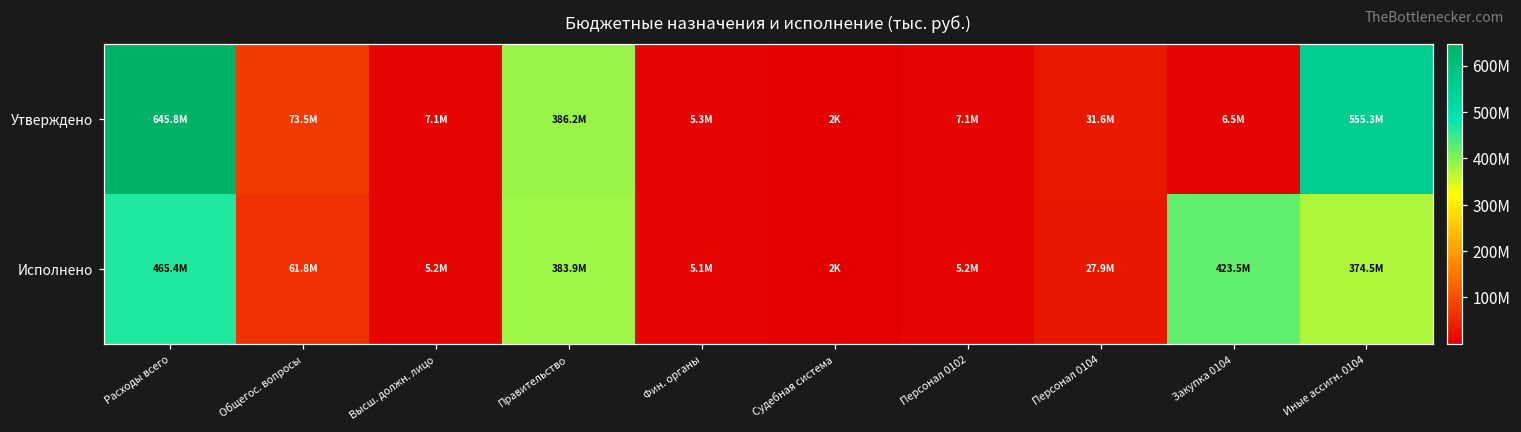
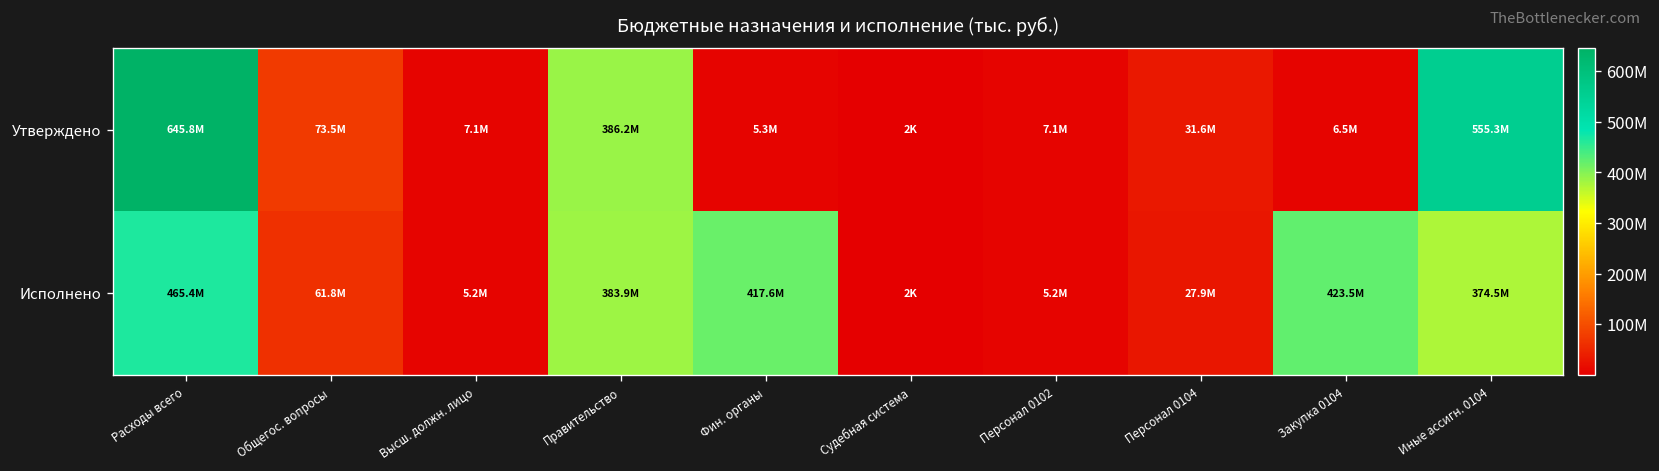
  {
    "Утверждено": {
      "Расходы всего": "645.8M",
      "Общегос. вопросы": "73.5M",
      "Высш. должн. лицо": "7.1M",
      "Правительство": "386.2M",
      "Фин. органы": "5.3M",
      "Судебная система": "2K",
      "Персонал 0102": "7.1M",
      "Персонал 0104": "31.6M",
      "Закупка 0104": "6.5M",
      "Иные ассигн. 0104": "555.3M"
    },
    "Исполнено": {
      "Расходы всего": "465.4M",
      "Общегос. вопросы": "61.8M",
      "Высш. должн. лицо": "5.2M",
      "Правительство": "383.9M",
-     "Фин. органы": "5.1M",
+     "Фин. органы": "417.6M",
      "Судебная система": "2K",
      "Персонал 0102": "5.2M",
      "Персонал 0104": "27.9M",
      "Закупка 0104": "423.5M",
      "Иные ассигн. 0104": "374.5M"
    }
  }
